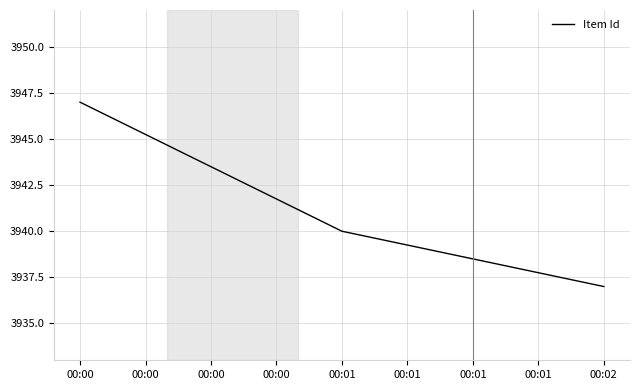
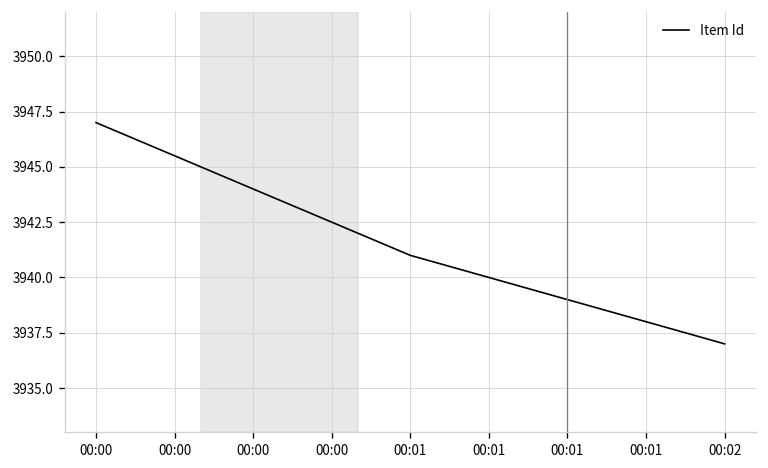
  {
    "00:00": 3947,
-   "00:01": 3940,
+   "00:01": 3941,
    "00:02": 3937
  }
